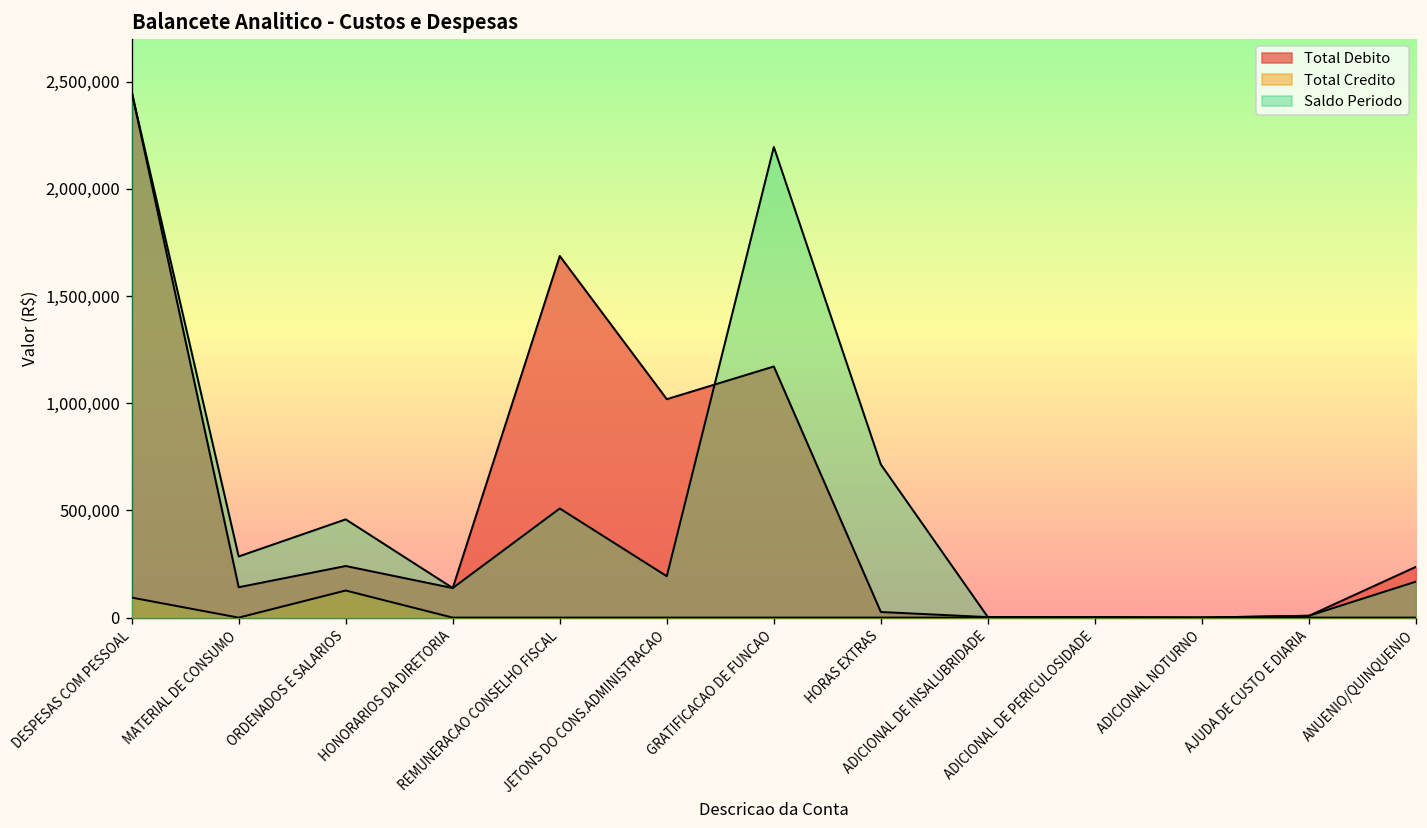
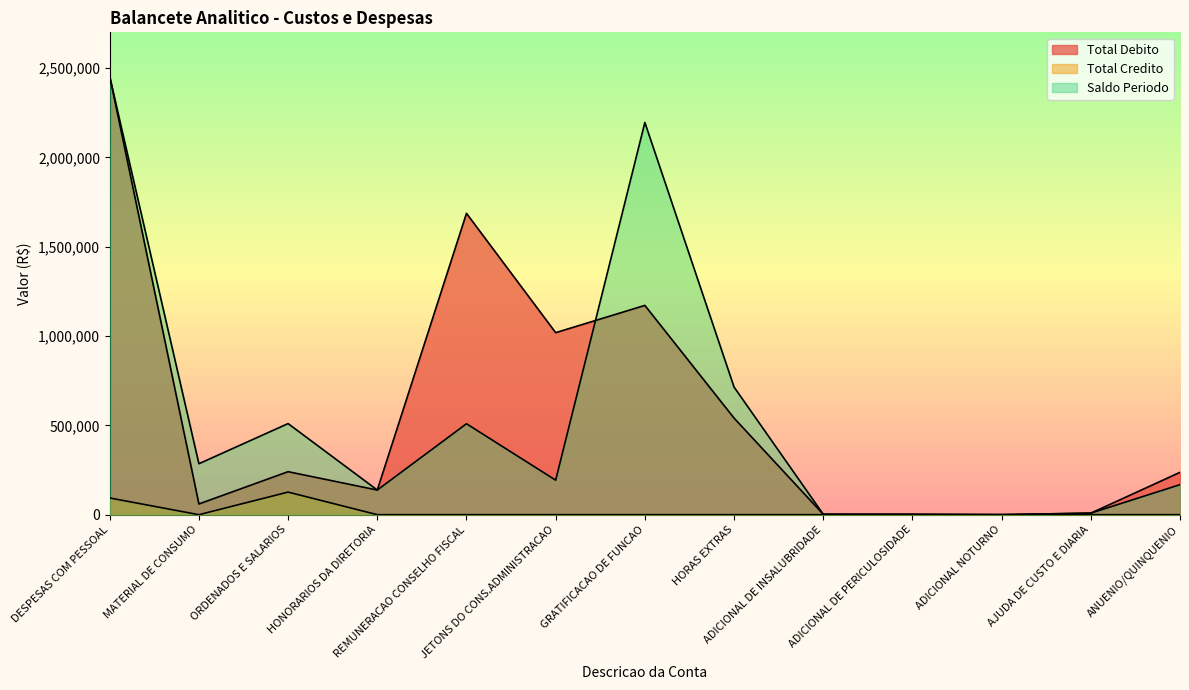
  {
    "Total Debito": {
-     "MATERIAL DE CONSUMO": "140,000",
+     "MATERIAL DE CONSUMO": "60,000",
      "ORDENADOS E SALARIOS": "240,000",
      "REMUNERACAO CONSELHO FISCAL": "1,690,000",
      "JETONS DO CONS.ADMINISTRACAO": "1,020,000",
      "GRATIFICACAO DE FUNCAO": "1,170,000",
-     "HORAS EXTRAS": "30,000",
+     "HORAS EXTRAS": "540,000",
      "ANUENIO/QUINQUENIO": "240,000"
    },
    "Total Credito": {
      "DESPESAS COM PESSOAL": "90,000",
      "MATERIAL DE CONSUMO": "0",
      "ORDENADOS E SALARIOS": "130,000",
      "HONORARIOS DA DIRETORIA": "0",
      "REMUNERACAO CONSELHO FISCAL": "0",
      "JETONS DO CONS.ADMINISTRACAO": "0",
      "GRATIFICACAO DE FUNCAO": "0",
      "HORAS EXTRAS": "0",
      "ANUENIO/QUINQUENIO": "0"
    },
    "Saldo Periodo": {
      "MATERIAL DE CONSUMO": "290,000",
-     "ORDENADOS E SALARIOS": "460,000",
+     "ORDENADOS E SALARIOS": "510,000",
      "REMUNERACAO CONSELHO FISCAL": "510,000",
      "JETONS DO CONS.ADMINISTRACAO": "190,000",
      "GRATIFICACAO DE FUNCAO": "2,200,000",
      "HORAS EXTRAS": "710,000",
      "ANUENIO/QUINQUENIO": "170,000"
    }
  }
